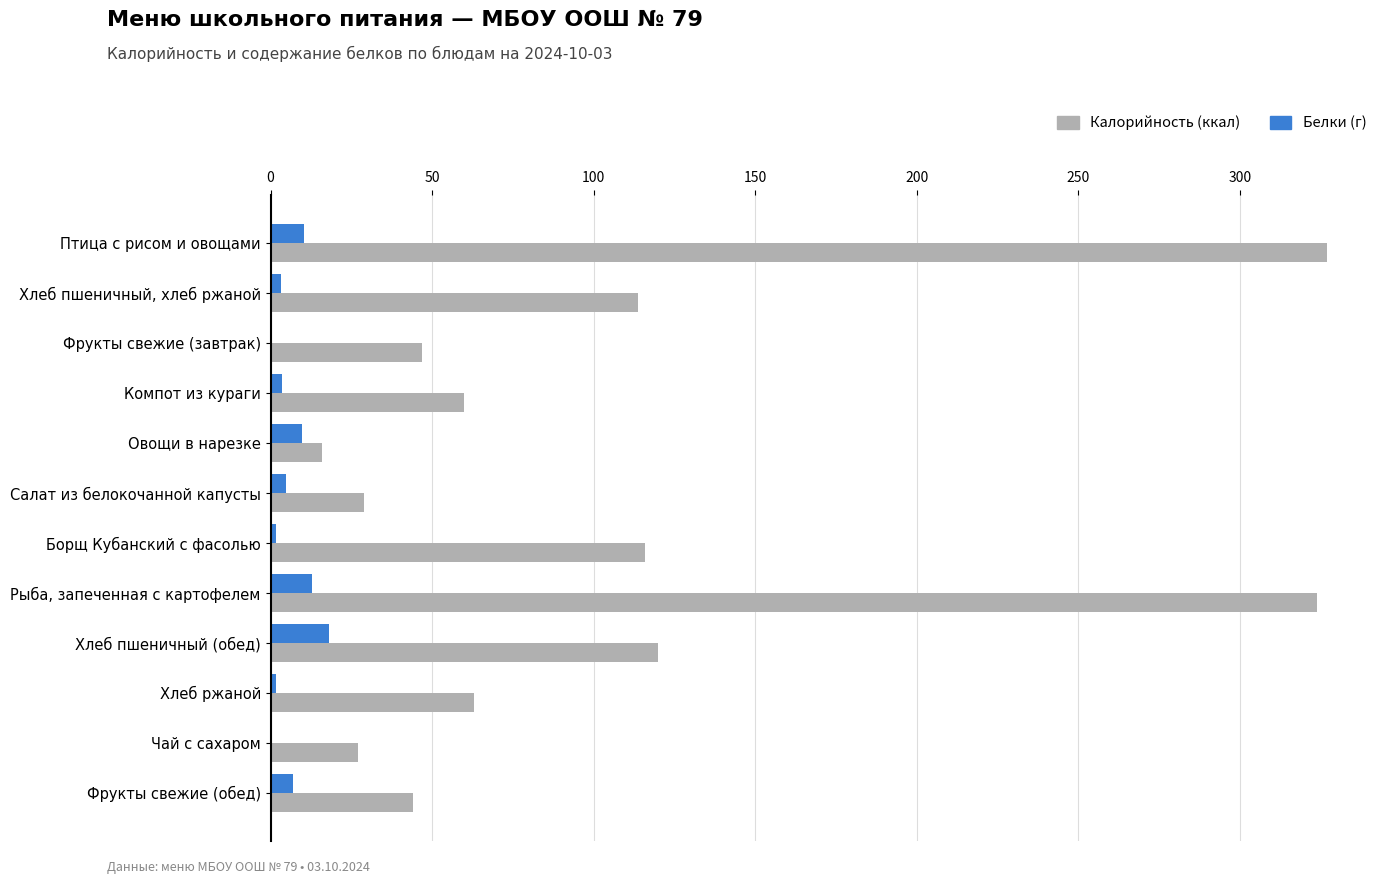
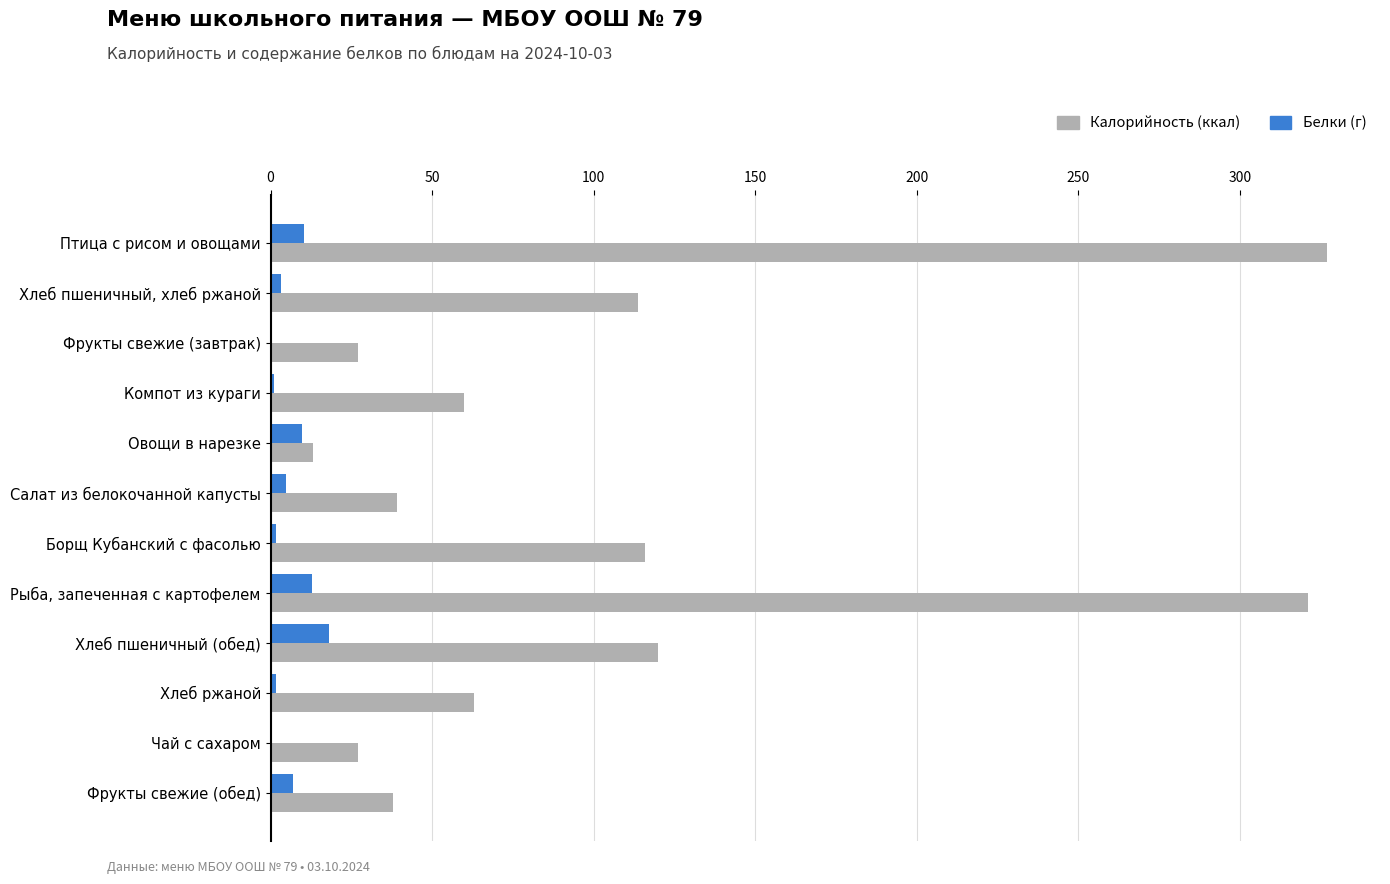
  {
    "Калорийность (ккал)": {
      "Птица с рисом и овощами": 327,
      "Хлеб пшеничный, хлеб ржаной": 114,
-     "Фрукты свежие (завтрак)": 47,
+     "Фрукты свежие (завтрак)": 27,
      "Компот из кураги": 60,
-     "Овощи в нарезке": 16,
-     "Салат из белокочанной капусты": 29,
+     "Овощи в нарезке": 13,
+     "Салат из белокочанной капусты": 39,
      "Борщ Кубанский с фасолью": 116,
-     "Рыба, запеченная с картофелем": 324,
+     "Рыба, запеченная с картофелем": 321,
      "Хлеб пшеничный (обед)": 120,
      "Хлеб ржаной": 63,
      "Чай с сахаром": 27,
-     "Фрукты свежие (обед)": 44
+     "Фрукты свежие (обед)": 38
    },
    "Белки (г)": {
      "Птица с рисом и овощами": 10,
      "Хлеб пшеничный, хлеб ржаной": 3,
-     "Компот из кураги": 4,
+     "Компот из кураги": 1,
      "Овощи в нарезке": 10,
      "Салат из белокочанной капусты": 5,
      "Борщ Кубанский с фасолью": 2,
      "Рыба, запеченная с картофелем": 13,
      "Хлеб пшеничный (обед)": 18,
      "Хлеб ржаной": 2,
      "Фрукты свежие (обед)": 7
    }
  }
